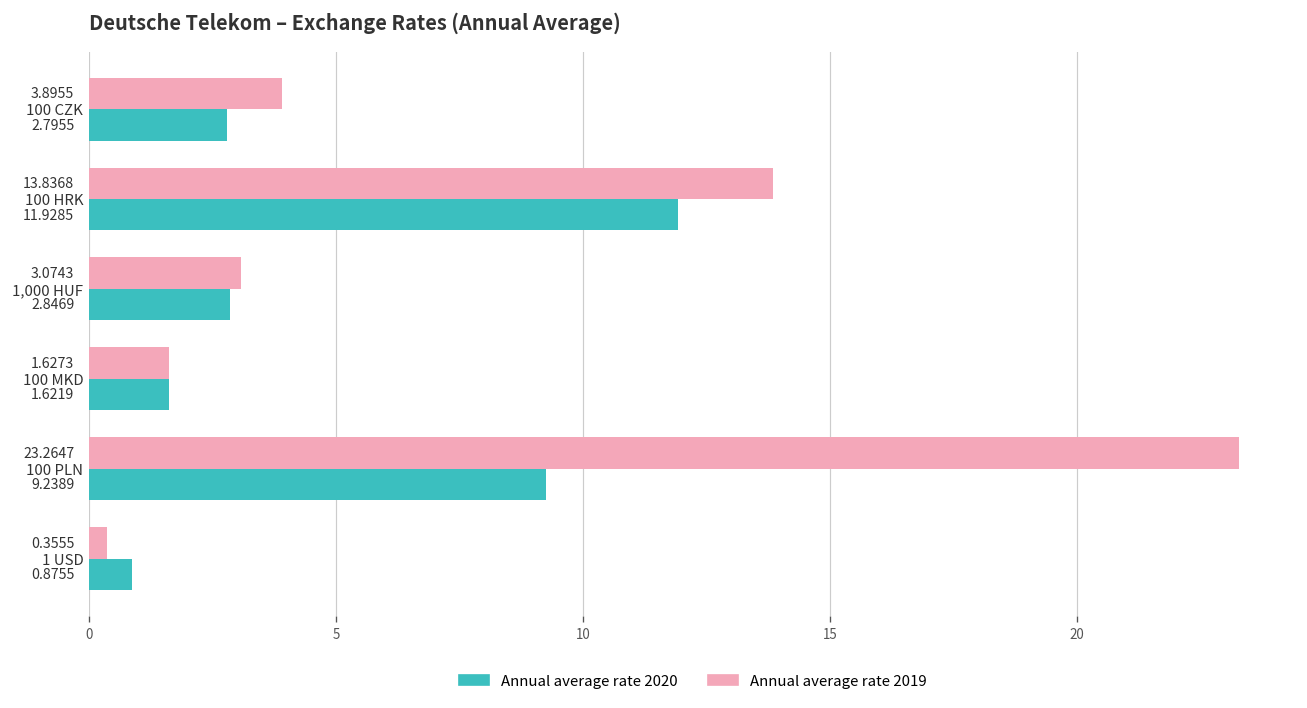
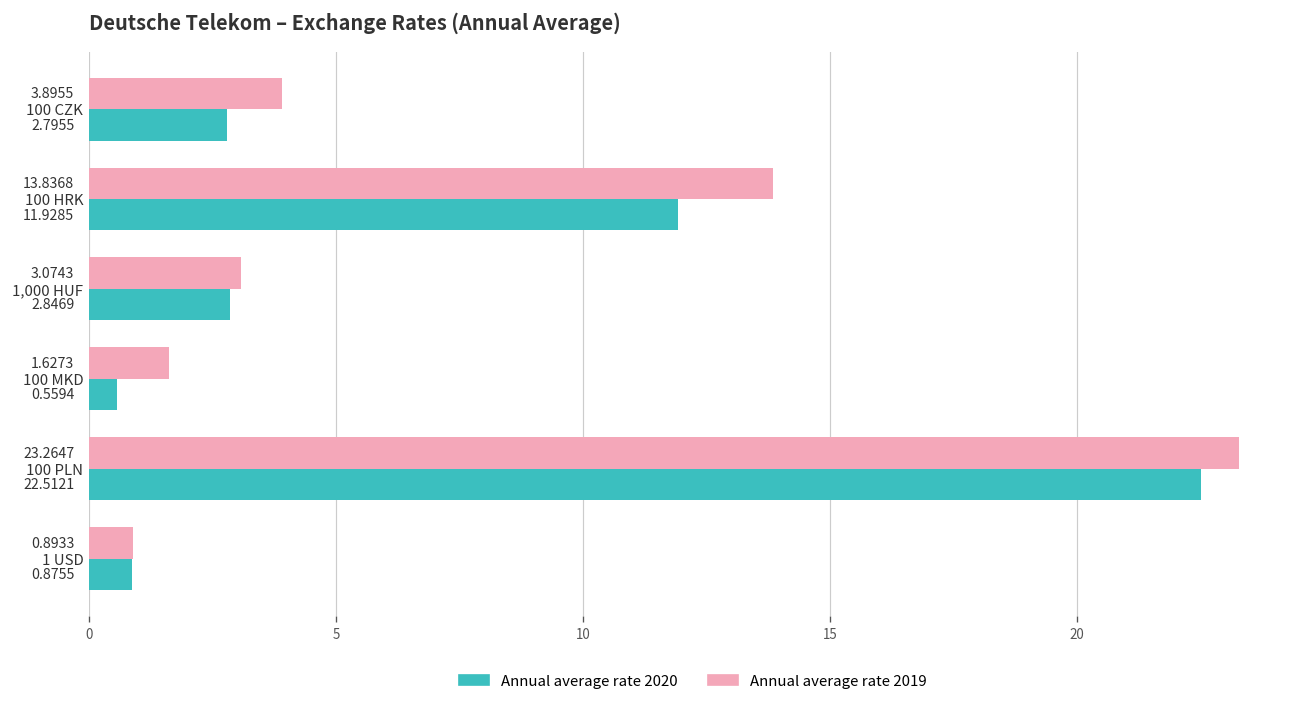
  {
    "Annual average rate 2020": {
-     "100 MKD": 1.6219,
-     "100 PLN": 9.2389
+     "100 MKD": 0.5594,
+     "100 PLN": 22.5121
    },
    "Annual average rate 2019": {
-     "1 USD": 0.3555
+     "1 USD": 0.8933
    }
  }
